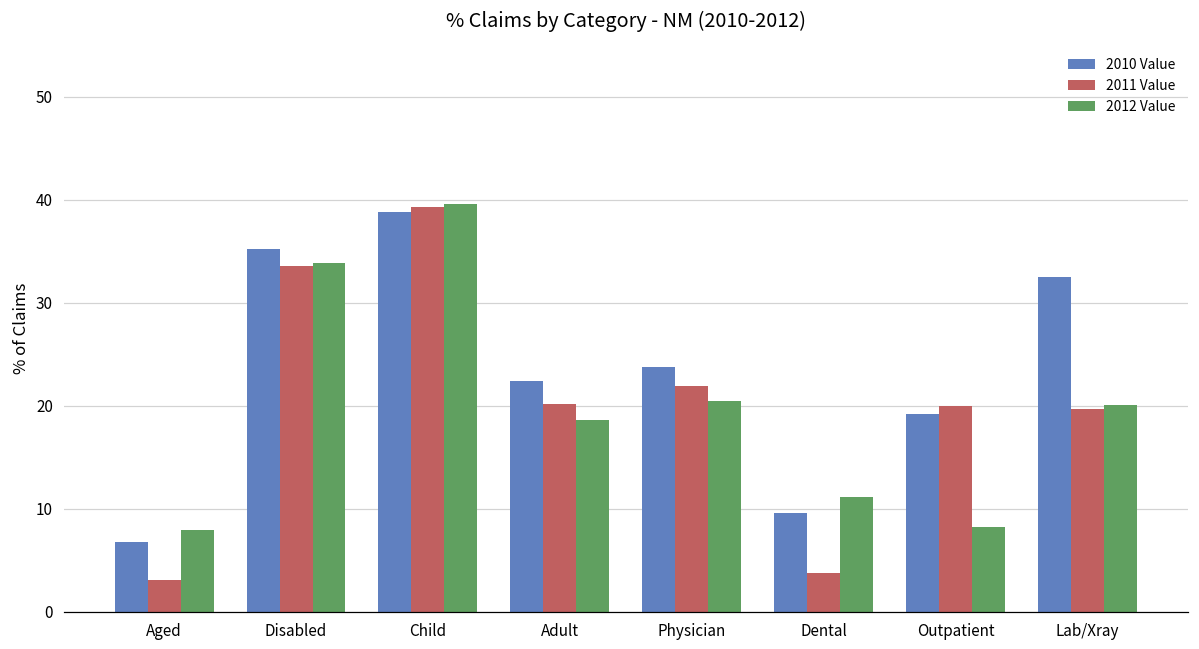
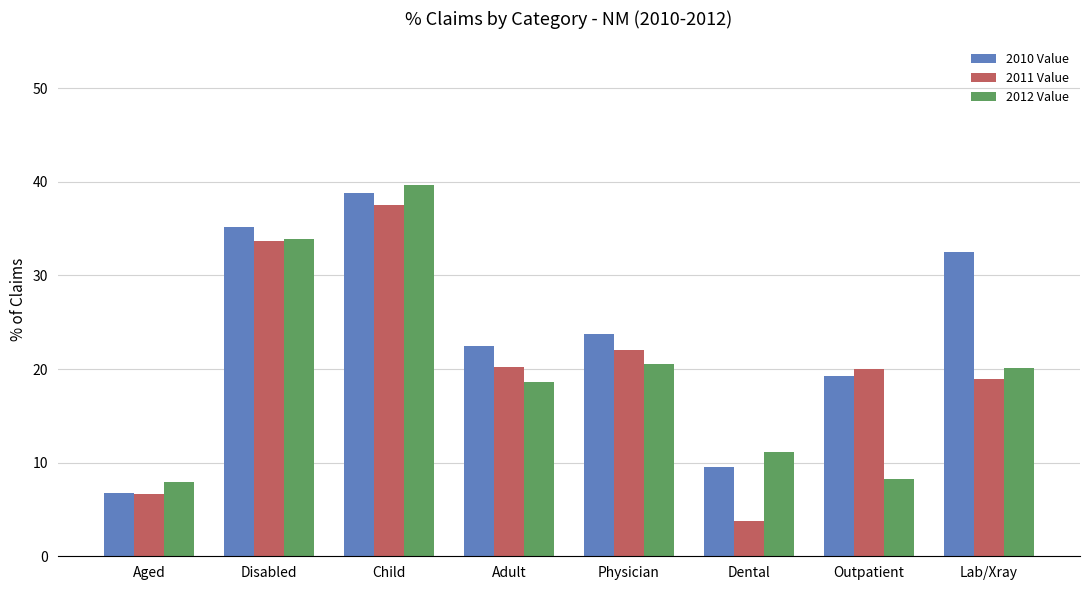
  {
    "2010 Value": {
      "Aged": 7,
      "Disabled": 35,
      "Child": 39,
      "Adult": 22,
      "Physician": 24,
      "Dental": 10,
      "Outpatient": 19,
      "Lab/Xray": 32
    },
    "2011 Value": {
-     "Aged": 3,
+     "Aged": 7,
      "Disabled": 34,
-     "Child": 39,
+     "Child": 37,
      "Adult": 20,
      "Physician": 22,
      "Dental": 4,
      "Outpatient": 20,
-     "Lab/Xray": 20
+     "Lab/Xray": 19
    },
    "2012 Value": {
      "Aged": 8,
      "Disabled": 34,
      "Child": 40,
      "Adult": 19,
      "Physician": 21,
      "Dental": 11,
      "Outpatient": 8,
      "Lab/Xray": 20
    }
  }
